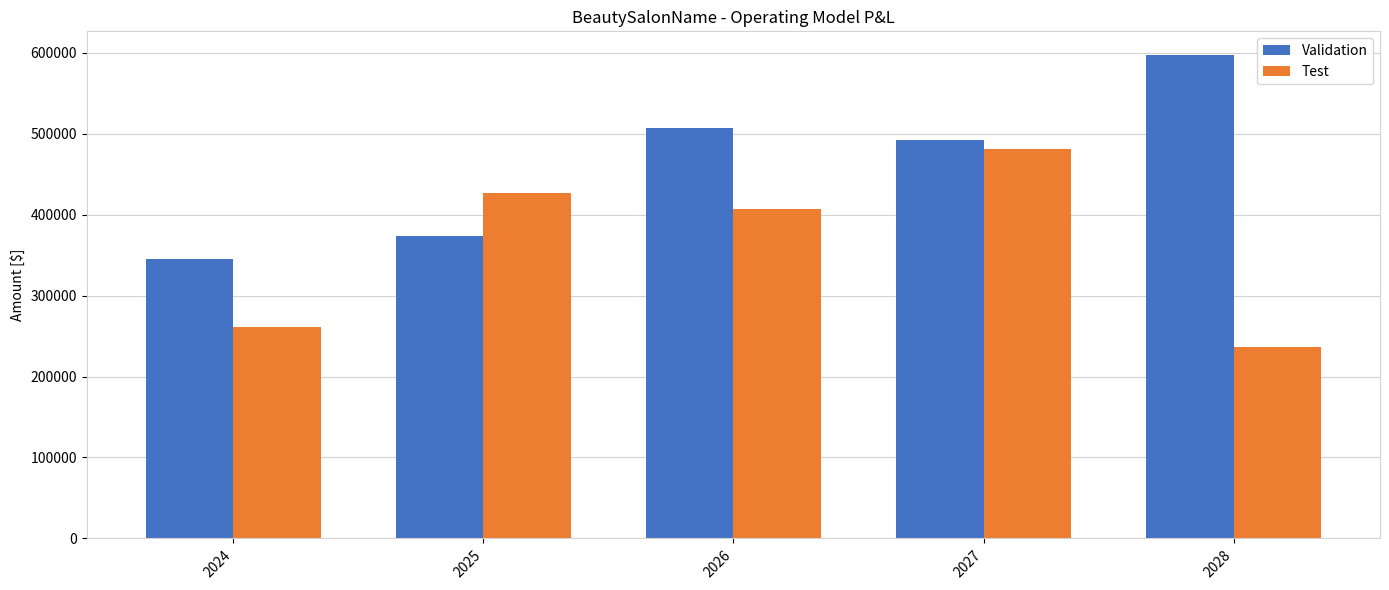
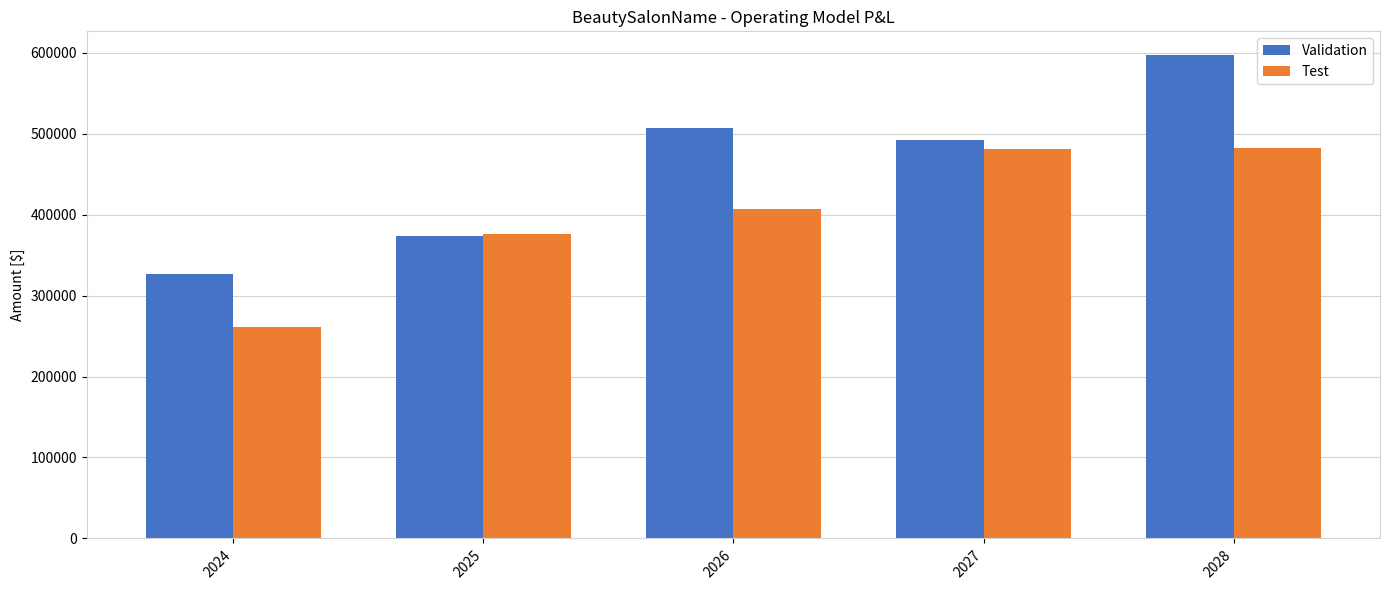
  {
    "Validation": {
-     "2024": 350000,
+     "2024": 330000,
      "2025": 370000,
      "2026": 510000,
      "2027": 490000,
      "2028": 600000
    },
    "Test": {
      "2024": 260000,
-     "2025": 430000,
+     "2025": 380000,
      "2026": 410000,
      "2027": 480000,
-     "2028": 240000
+     "2028": 480000
    }
  }
